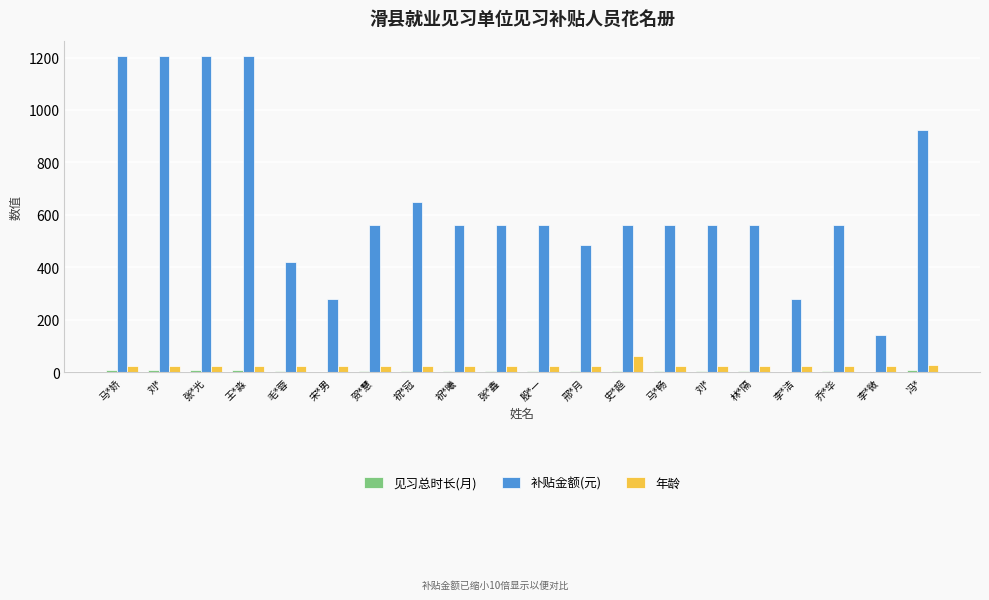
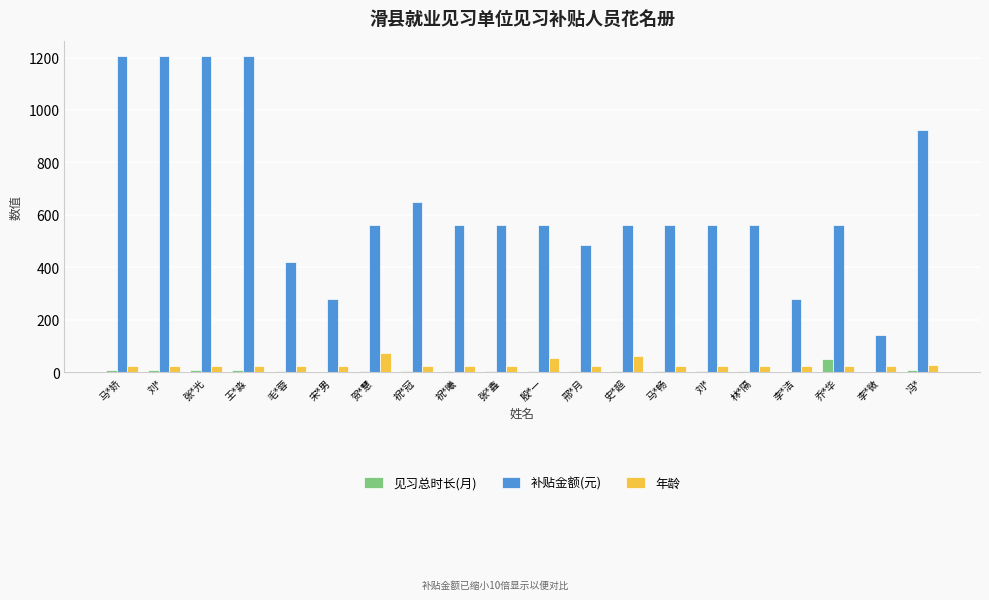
  {
    "见习总时长(月)": {
-     "乔*华": 0
+     "乔*华": 50
    },
    "补贴金额(元)": {
      "马*娇": 1200,
      "张*光": 1200,
      "王*淼": 1200,
      "毛*蓉": 420,
      "宋*男": 280,
      "贺*慧": 560,
      "祝*冠": 650,
      "祝*曦": 560,
      "张*鑫": 560,
      "殷*一": 560,
      "邢*月": 480,
      "史*超": 560,
      "马*畅": 560,
      "林*隔": 560,
      "李*洁": 280,
      "乔*华": 560,
      "李*微": 140,
      "冯*": 920
    },
    "年龄": {
      "马*娇": 20,
      "张*光": 20,
      "王*淼": 20,
      "毛*蓉": 20,
      "宋*男": 30,
-     "贺*慧": 20,
+     "贺*慧": 80,
      "祝*冠": 20,
      "祝*曦": 20,
      "张*鑫": 20,
-     "殷*一": 20,
+     "殷*一": 60,
      "邢*月": 20,
      "史*超": 60,
      "马*畅": 20,
      "林*隔": 30,
      "李*洁": 20,
      "乔*华": 20,
      "李*微": 20,
      "冯*": 30
    }
  }
